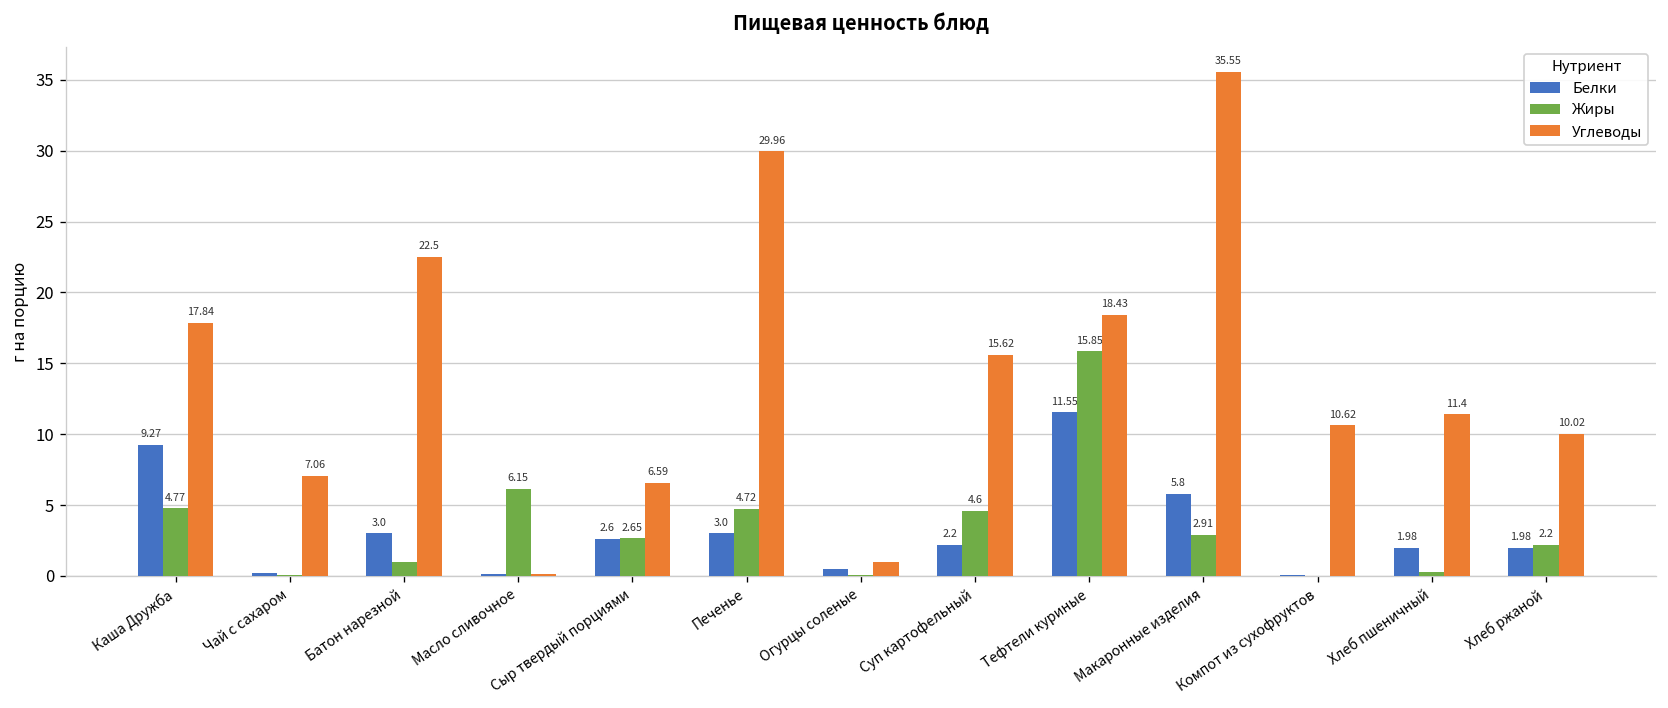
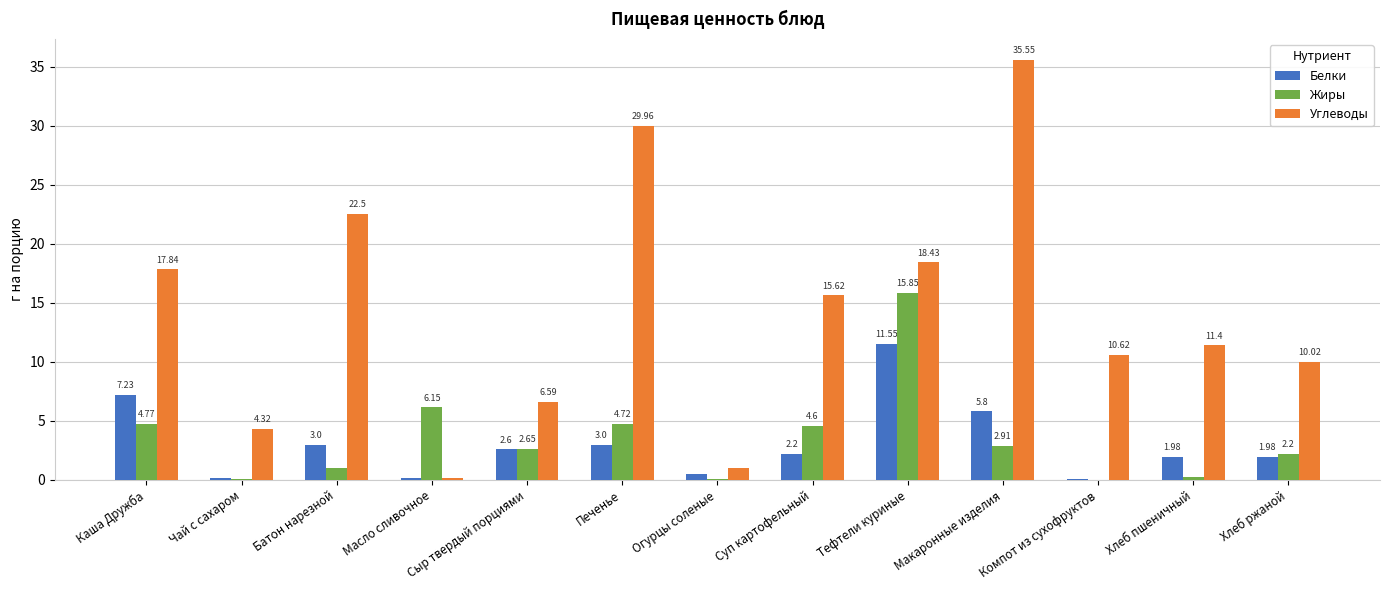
  {
    "Белки": {
-     "Каша Дружба": 9.27,
+     "Каша Дружба": 7.23,
      "Батон нарезной": 3.0,
      "Сыр твердый порциями": 2.6,
      "Печенье": 3.0,
      "Суп картофельный": 2.2,
      "Тефтели куриные": 11.55,
      "Макаронные изделия": 5.8,
      "Хлеб пшеничный": 1.98,
      "Хлеб ржаной": 1.98
    },
    "Жиры": {
      "Каша Дружба": 4.77,
      "Масло сливочное": 6.15,
      "Сыр твердый порциями": 2.65,
      "Печенье": 4.72,
      "Суп картофельный": 4.6,
      "Тефтели куриные": 15.85,
      "Макаронные изделия": 2.91,
      "Хлеб ржаной": 2.2
    },
    "Углеводы": {
      "Каша Дружба": 17.84,
-     "Чай с сахаром": 7.06,
+     "Чай с сахаром": 4.32,
      "Батон нарезной": 22.5,
      "Сыр твердый порциями": 6.59,
      "Печенье": 29.96,
      "Суп картофельный": 15.62,
      "Тефтели куриные": 18.43,
      "Макаронные изделия": 35.55,
      "Компот из сухофруктов": 10.62,
      "Хлеб пшеничный": 11.4,
      "Хлеб ржаной": 10.02
    }
  }
